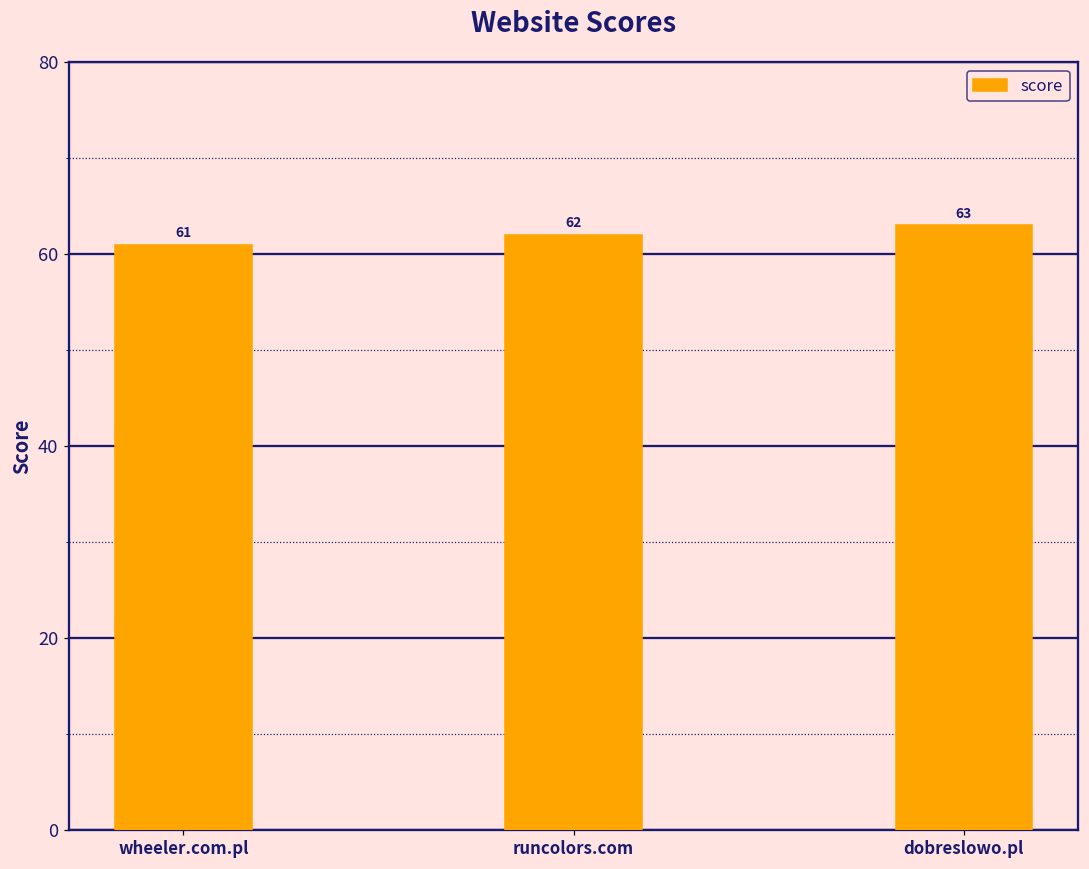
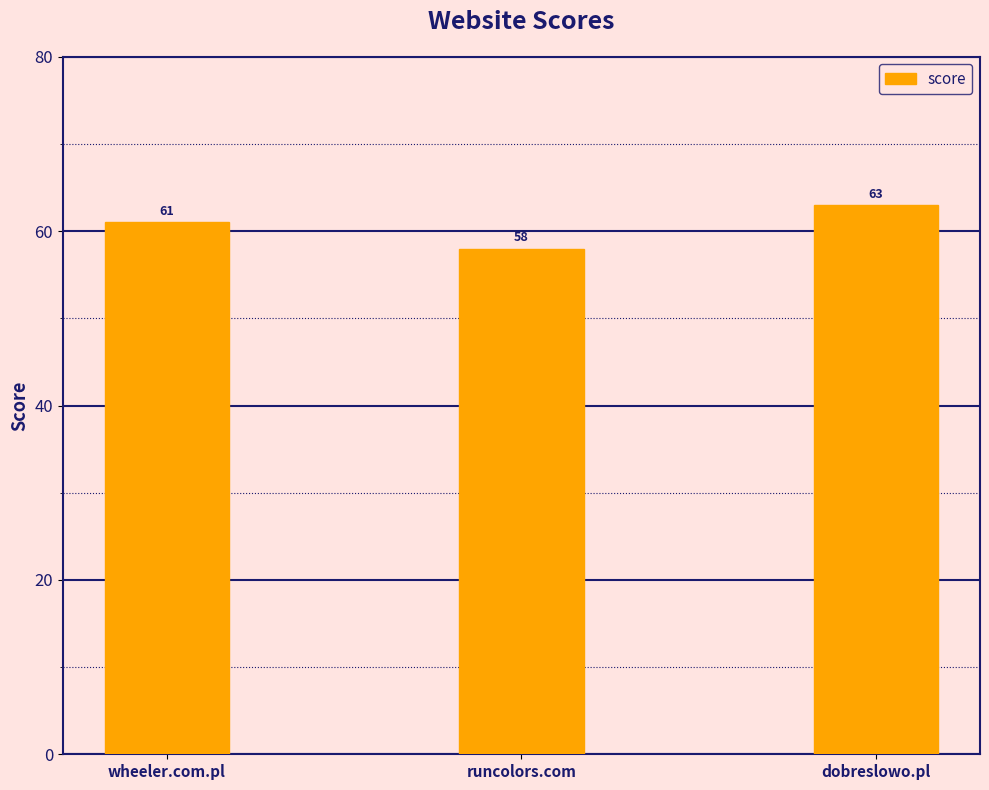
  {
    "wheeler.com.pl": 61,
-   "runcolors.com": 62,
+   "runcolors.com": 58,
    "dobreslowo.pl": 63
  }
